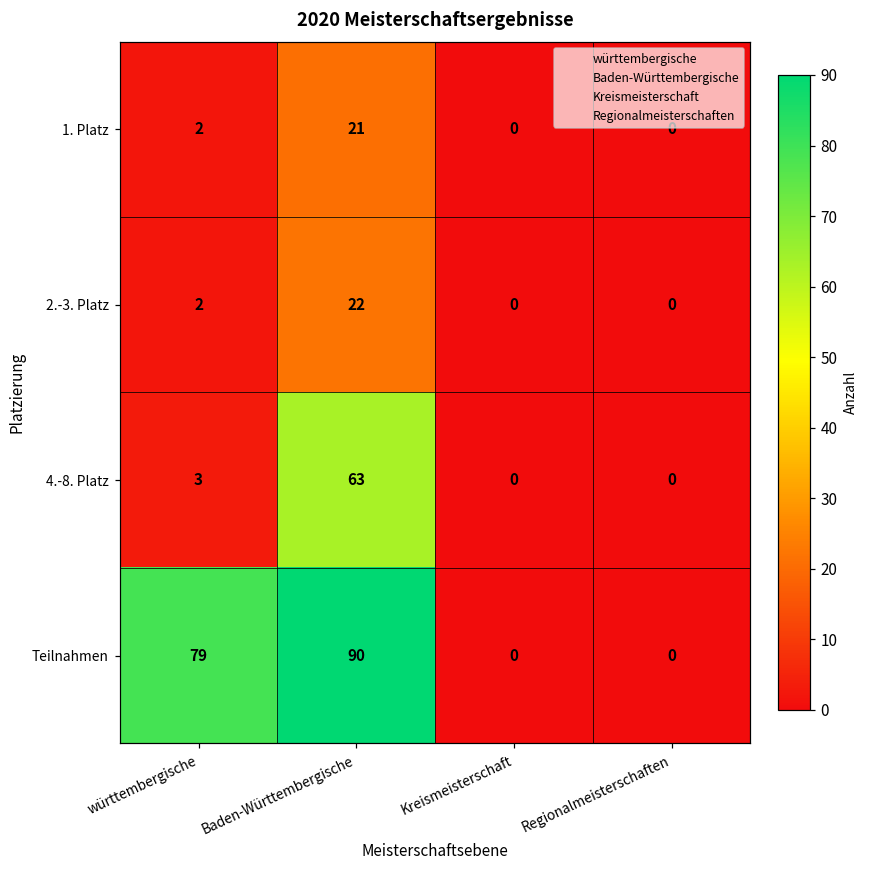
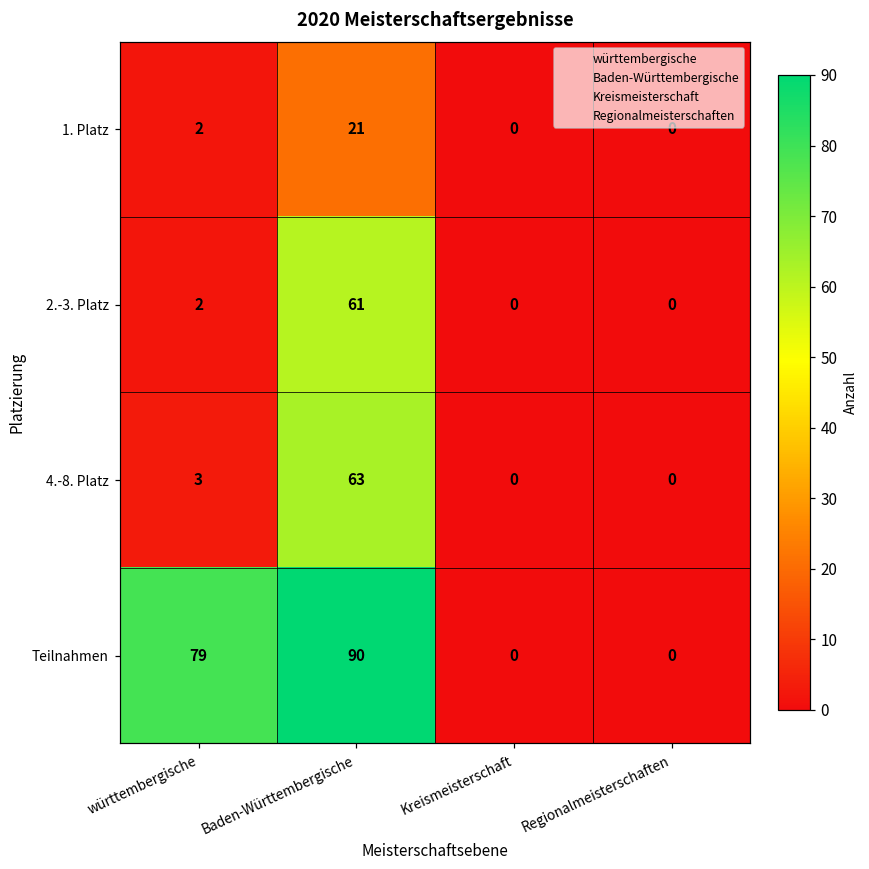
  {
    "1. Platz": {
      "württembergische": 2,
      "Baden-Württembergische": 21,
      "Kreismeisterschaft": 0,
      "Regionalmeisterschaften": 0
    },
    "2.-3. Platz": {
      "württembergische": 2,
-     "Baden-Württembergische": 22,
+     "Baden-Württembergische": 61,
      "Kreismeisterschaft": 0,
      "Regionalmeisterschaften": 0
    },
    "4.-8. Platz": {
      "württembergische": 3,
      "Baden-Württembergische": 63,
      "Kreismeisterschaft": 0,
      "Regionalmeisterschaften": 0
    },
    "Teilnahmen": {
      "württembergische": 79,
      "Baden-Württembergische": 90,
      "Kreismeisterschaft": 0,
      "Regionalmeisterschaften": 0
    }
  }
